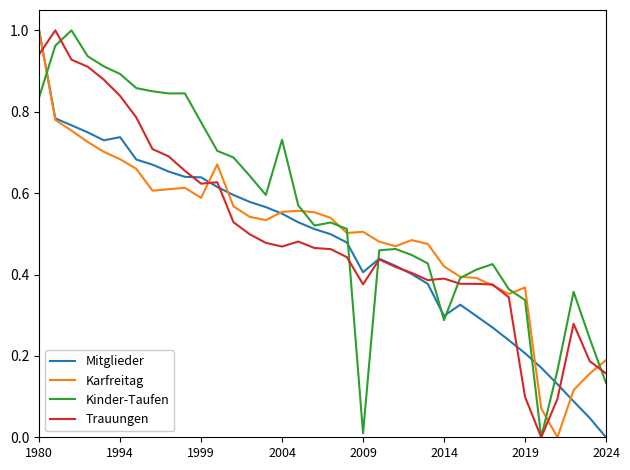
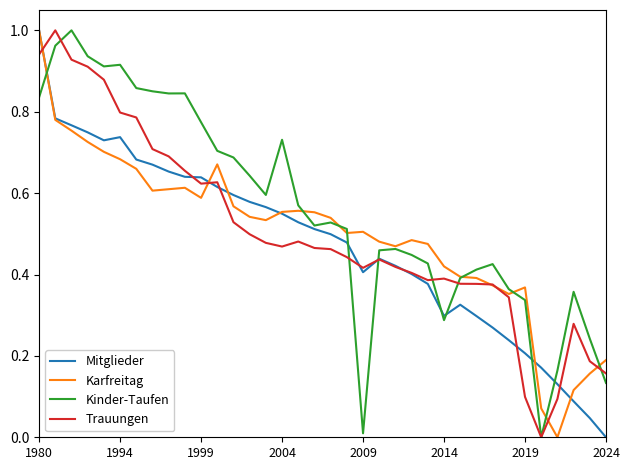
  {
    "Mitglieder": {
      "1994": 0.74,
      "1999": 0.64,
      "2009": 0.41,
      "2014": 0.30,
      "2019": 0.21,
      "2024": 0.00
    },
    "Karfreitag": {
      "1994": 0.68,
      "1999": 0.59,
      "2009": 0.50,
      "2014": 0.42,
      "2019": 0.37,
      "2024": 0.19
    },
    "Kinder-Taufen": {
      "1980": 0.84,
-     "1994": 0.89,
+     "1994": 0.92,
      "1999": 0.77,
      "2004": 0.73,
      "2009": 0.01,
      "2014": 0.29,
      "2019": 0.34,
      "2024": 0.13
    },
    "Trauungen": {
      "1980": 0.94,
-     "1994": 0.84,
+     "1994": 0.80,
      "1999": 0.62,
      "2004": 0.47,
-     "2009": 0.38,
+     "2009": 0.42,
      "2014": 0.39,
      "2019": 0.10,
      "2024": 0.16
    }
  }
